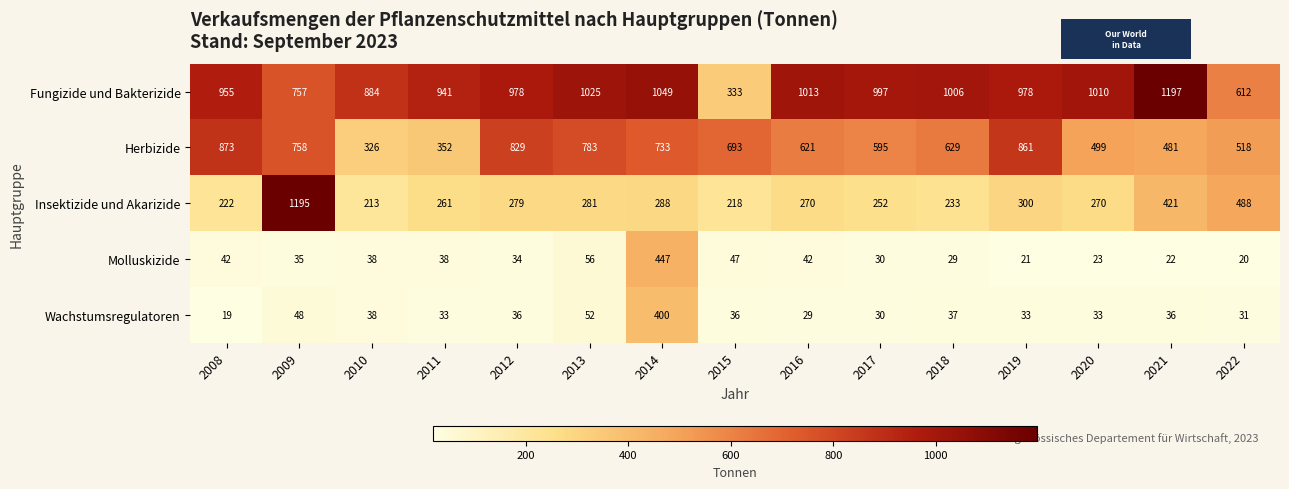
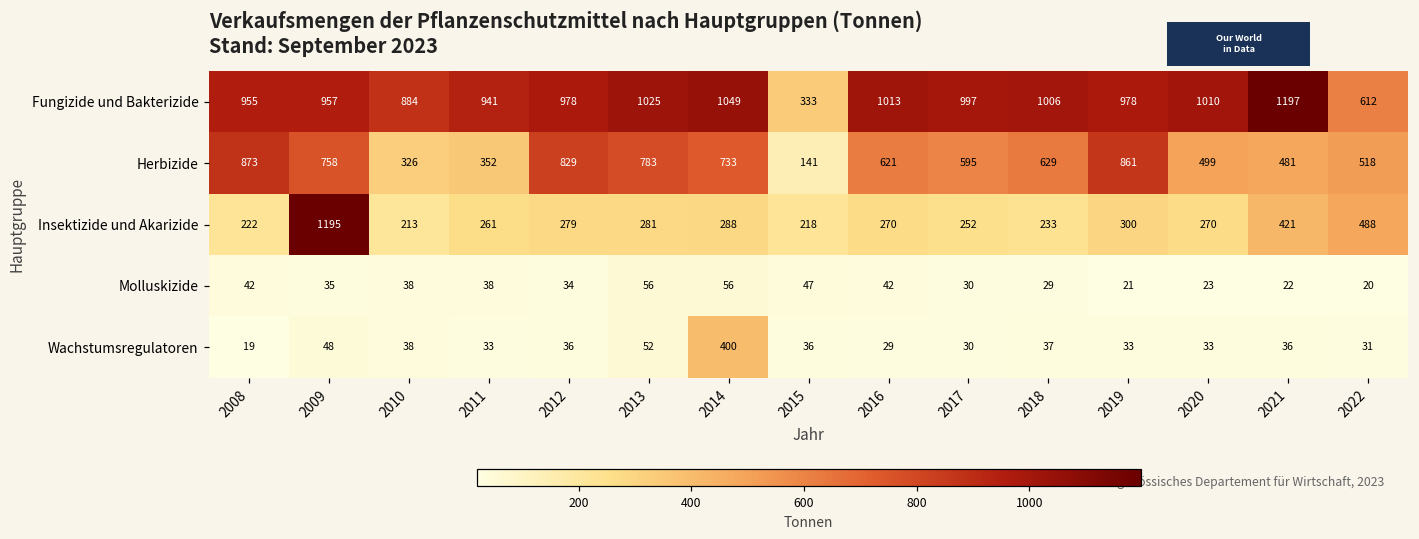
  {
    "Fungizide und Bakterizide": {
      "2008": 955,
-     "2009": 757,
+     "2009": 957,
      "2010": 884,
      "2011": 941,
      "2012": 978,
      "2013": 1025,
      "2014": 1049,
      "2015": 333,
      "2016": 1013,
      "2017": 997,
      "2018": 1006,
      "2019": 978,
      "2020": 1010,
      "2021": 1197,
      "2022": 612
    },
    "Herbizide": {
      "2008": 873,
      "2009": 758,
      "2010": 326,
      "2011": 352,
      "2012": 829,
      "2013": 783,
      "2014": 733,
-     "2015": 693,
+     "2015": 141,
      "2016": 621,
      "2017": 595,
      "2018": 629,
      "2019": 861,
      "2020": 499,
      "2021": 481,
      "2022": 518
    },
    "Insektizide und Akarizide": {
      "2008": 222,
      "2009": 1195,
      "2010": 213,
      "2011": 261,
      "2012": 279,
      "2013": 281,
      "2014": 288,
      "2015": 218,
      "2016": 270,
      "2017": 252,
      "2018": 233,
      "2019": 300,
      "2020": 270,
      "2021": 421,
      "2022": 488
    },
    "Molluskizide": {
      "2008": 42,
      "2009": 35,
      "2010": 38,
      "2011": 38,
      "2012": 34,
      "2013": 56,
-     "2014": 447,
+     "2014": 56,
      "2015": 47,
      "2016": 42,
      "2017": 30,
      "2018": 29,
      "2019": 21,
      "2020": 23,
      "2021": 22,
      "2022": 20
    },
    "Wachstumsregulatoren": {
      "2008": 19,
      "2009": 48,
      "2010": 38,
      "2011": 33,
      "2012": 36,
      "2013": 52,
      "2014": 400,
      "2015": 36,
      "2016": 29,
      "2017": 30,
      "2018": 37,
      "2019": 33,
      "2020": 33,
      "2021": 36,
      "2022": 31
    }
  }
